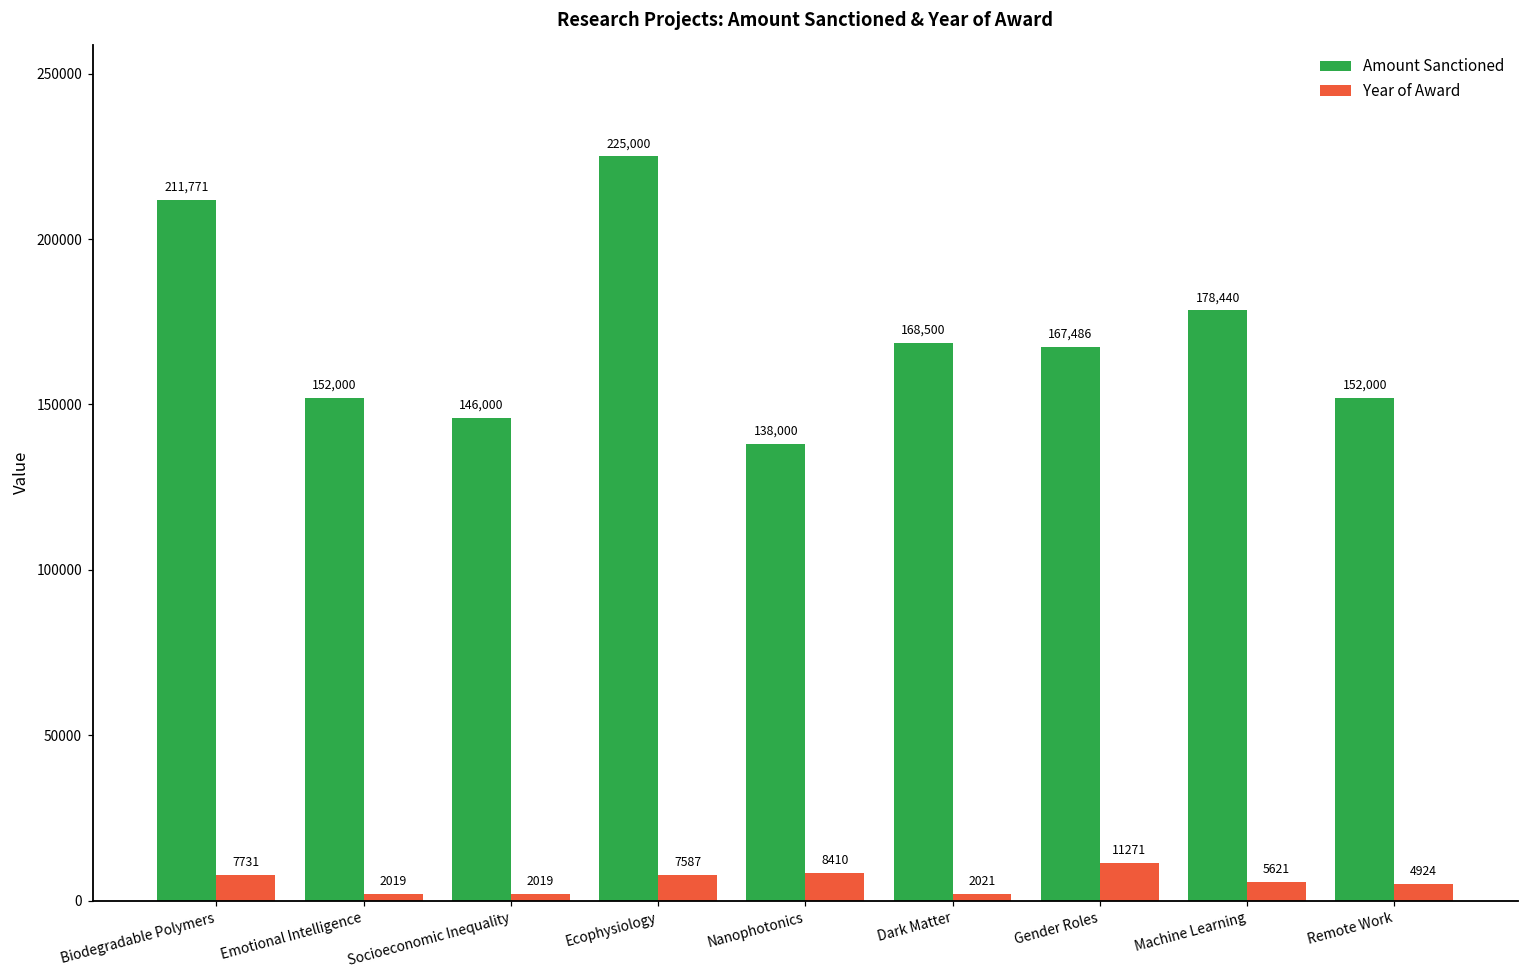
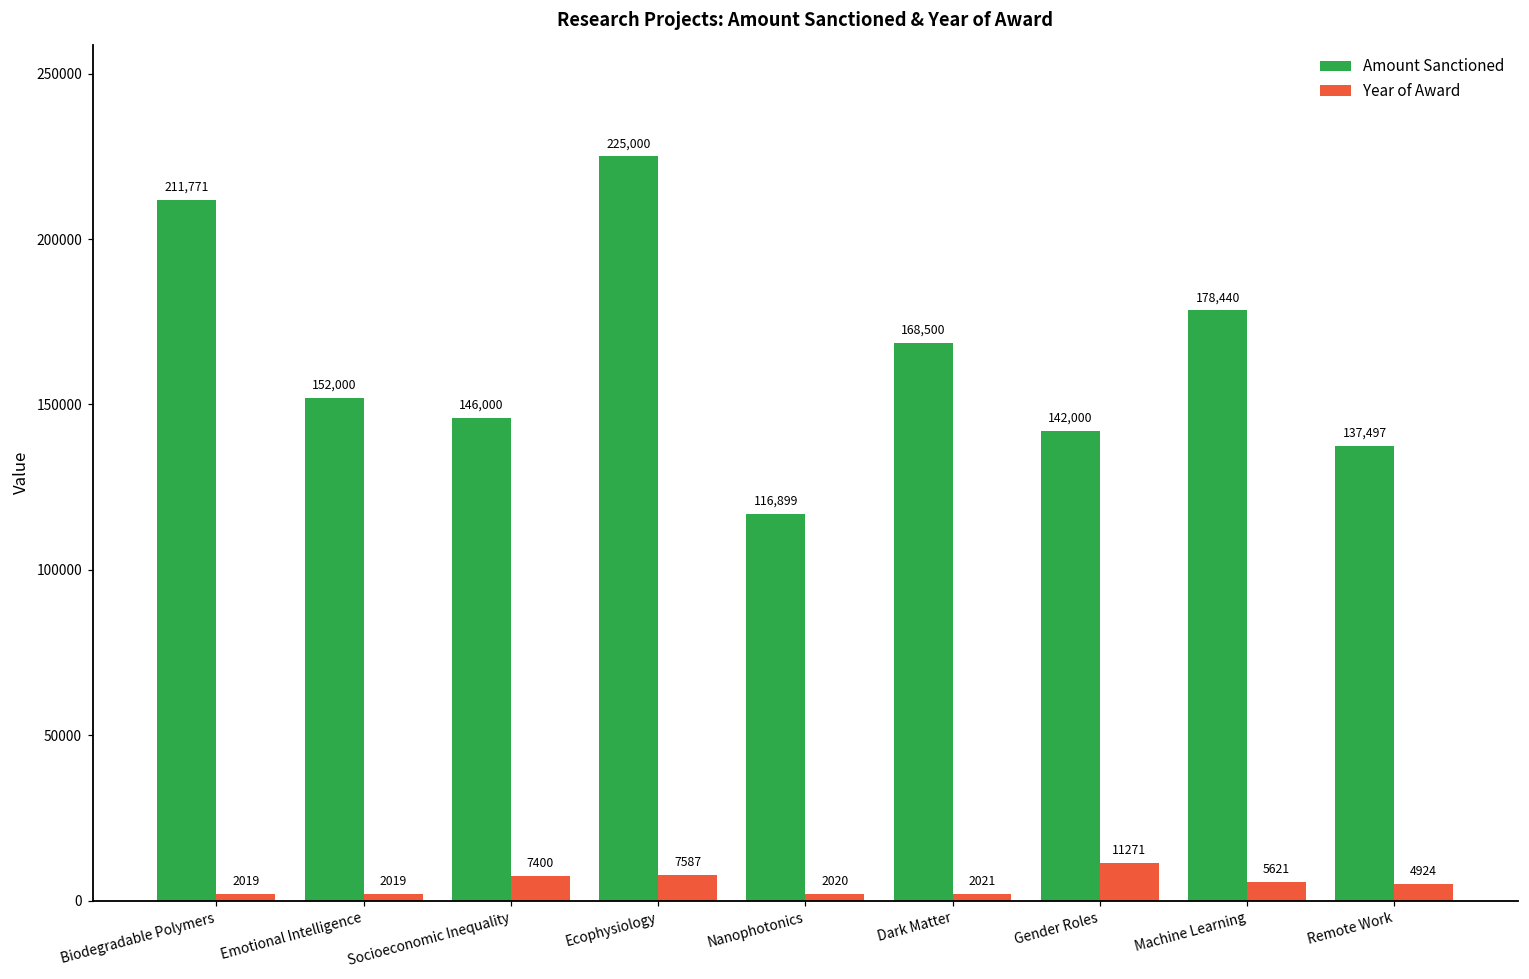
  {
    "Amount Sanctioned": {
      "Biodegradable Polymers": "211,771",
      "Emotional Intelligence": "152,000",
      "Socioeconomic Inequality": "146,000",
      "Ecophysiology": "225,000",
-     "Nanophotonics": "138,000",
+     "Nanophotonics": "116,899",
      "Dark Matter": "168,500",
-     "Gender Roles": "167,486",
+     "Gender Roles": "142,000",
      "Machine Learning": "178,440",
-     "Remote Work": "152,000"
+     "Remote Work": "137,497"
    },
    "Year of Award": {
-     "Biodegradable Polymers": "7731",
+     "Biodegradable Polymers": "2019",
      "Emotional Intelligence": "2019",
-     "Socioeconomic Inequality": "2019",
+     "Socioeconomic Inequality": "7400",
      "Ecophysiology": "7587",
-     "Nanophotonics": "8410",
+     "Nanophotonics": "2020",
      "Dark Matter": "2021",
      "Gender Roles": "11271",
      "Machine Learning": "5621",
      "Remote Work": "4924"
    }
  }
